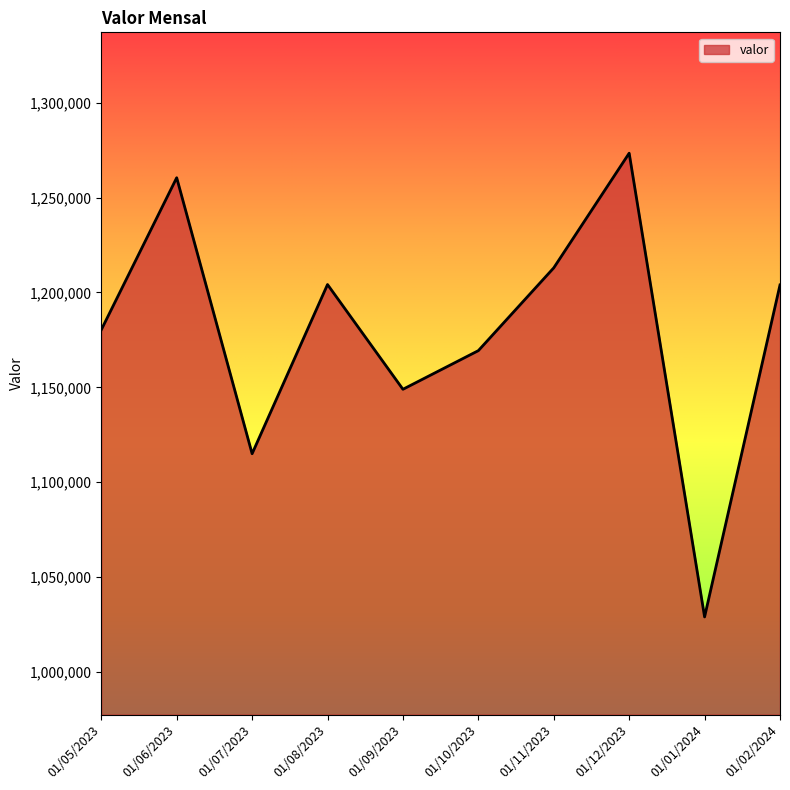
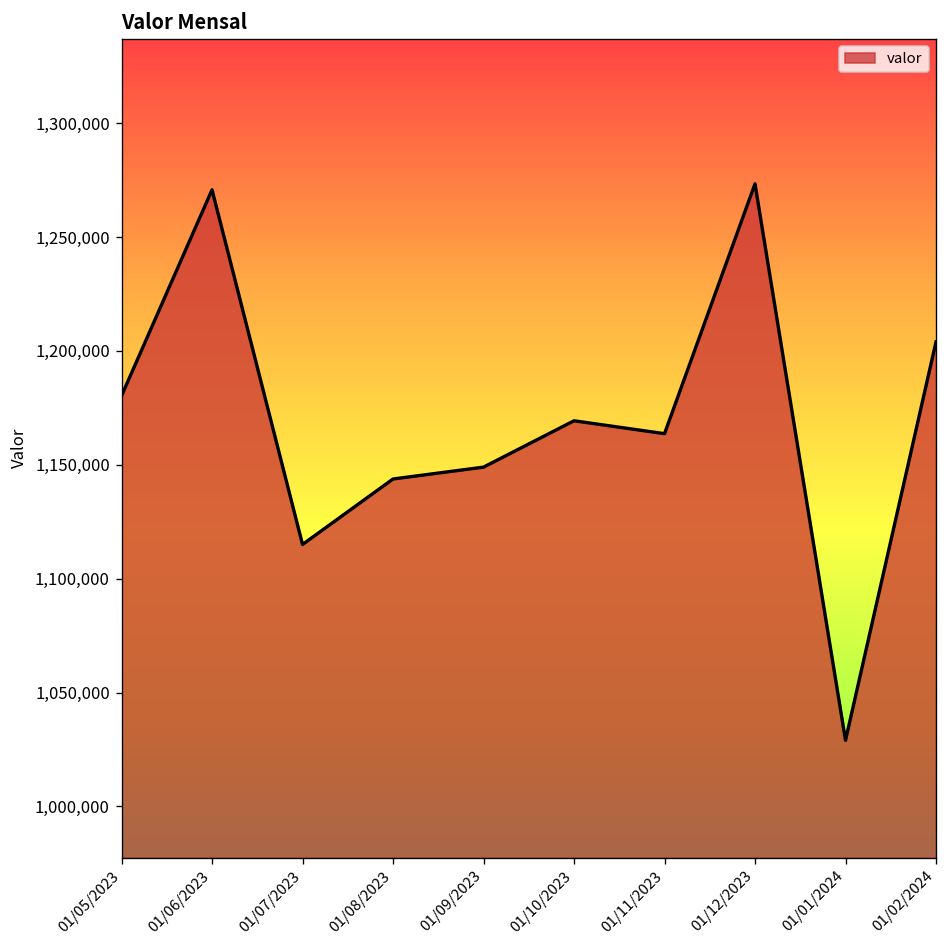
  {
    "01/05/2023": "1,180,000",
-   "01/06/2023": "1,260,000",
+   "01/06/2023": "1,271,000",
    "01/07/2023": "1,115,000",
-   "01/08/2023": "1,204,000",
+   "01/08/2023": "1,144,000",
    "01/09/2023": "1,149,000",
    "01/10/2023": "1,169,000",
-   "01/11/2023": "1,213,000",
+   "01/11/2023": "1,164,000",
    "01/12/2023": "1,273,000",
    "01/01/2024": "1,029,000",
    "01/02/2024": "1,204,000"
  }
